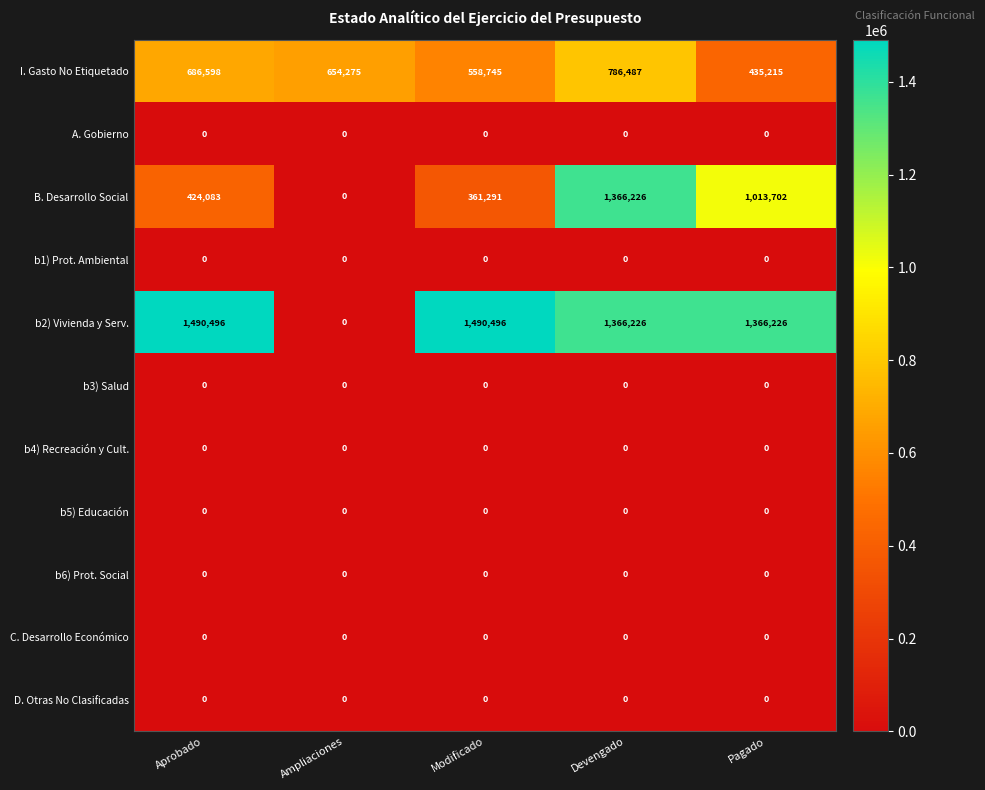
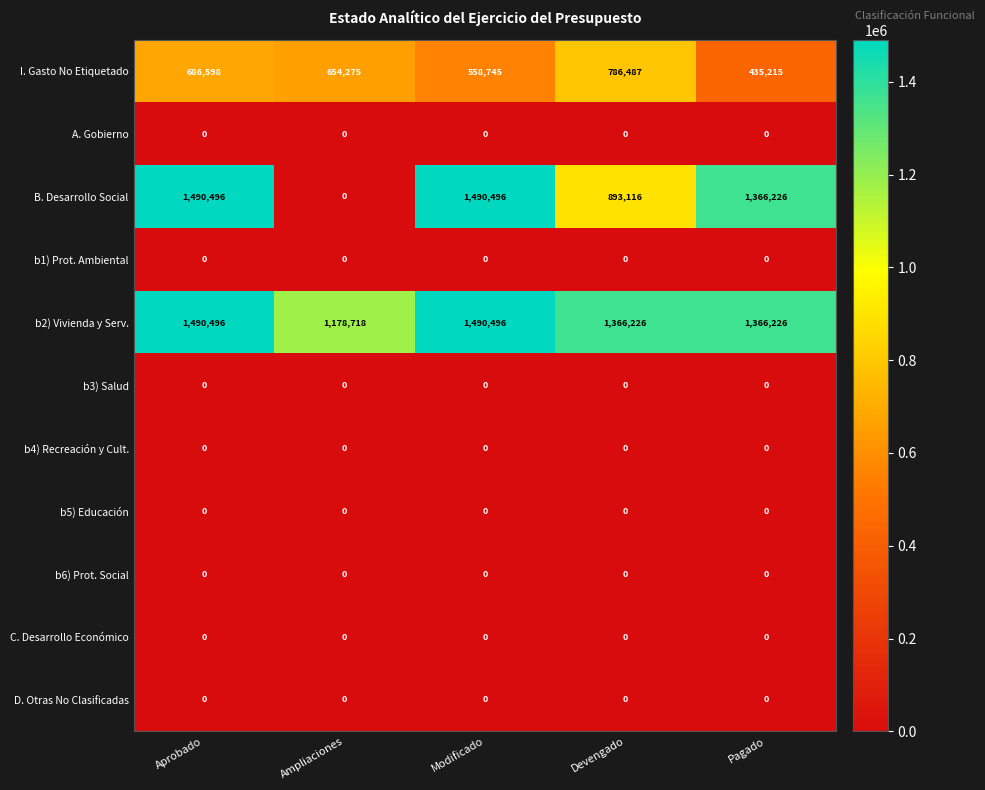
  {
    "I. Gasto No Etiquetado": {
      "Aprobado": "686,598",
      "Ampliaciones": "654,275",
      "Modificado": "558,745",
      "Devengado": "786,487",
      "Pagado": "435,215"
    },
    "A. Gobierno": {
      "Aprobado": "0",
      "Ampliaciones": "0",
      "Modificado": "0",
      "Devengado": "0",
      "Pagado": "0"
    },
    "B. Desarrollo Social": {
-     "Aprobado": "424,083",
+     "Aprobado": "1,490,496",
      "Ampliaciones": "0",
-     "Modificado": "361,291",
-     "Devengado": "1,366,226",
-     "Pagado": "1,013,702"
+     "Modificado": "1,490,496",
+     "Devengado": "893,116",
+     "Pagado": "1,366,226"
    },
    "b1) Prot. Ambiental": {
      "Aprobado": "0",
      "Ampliaciones": "0",
      "Modificado": "0",
      "Devengado": "0",
      "Pagado": "0"
    },
    "b2) Vivienda y Serv.": {
      "Aprobado": "1,490,496",
-     "Ampliaciones": "0",
+     "Ampliaciones": "1,178,718",
      "Modificado": "1,490,496",
      "Devengado": "1,366,226",
      "Pagado": "1,366,226"
    },
    "b3) Salud": {
      "Aprobado": "0",
      "Ampliaciones": "0",
      "Modificado": "0",
      "Devengado": "0",
      "Pagado": "0"
    },
    "b4) Recreación y Cult.": {
      "Aprobado": "0",
      "Ampliaciones": "0",
      "Modificado": "0",
      "Devengado": "0",
      "Pagado": "0"
    },
    "b5) Educación": {
      "Aprobado": "0",
      "Ampliaciones": "0",
      "Modificado": "0",
      "Devengado": "0",
      "Pagado": "0"
    },
    "b6) Prot. Social": {
      "Aprobado": "0",
      "Ampliaciones": "0",
      "Modificado": "0",
      "Devengado": "0",
      "Pagado": "0"
    },
    "C. Desarrollo Económico": {
      "Aprobado": "0",
      "Ampliaciones": "0",
      "Modificado": "0",
      "Devengado": "0",
      "Pagado": "0"
    },
    "D. Otras No Clasificadas": {
      "Aprobado": "0",
      "Ampliaciones": "0",
      "Modificado": "0",
      "Devengado": "0",
      "Pagado": "0"
    }
  }
